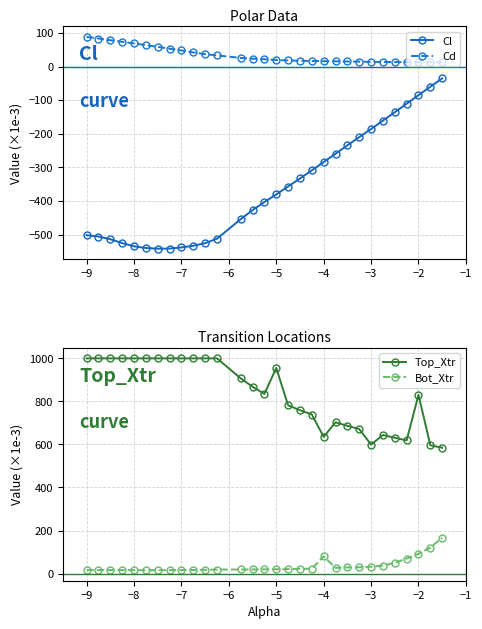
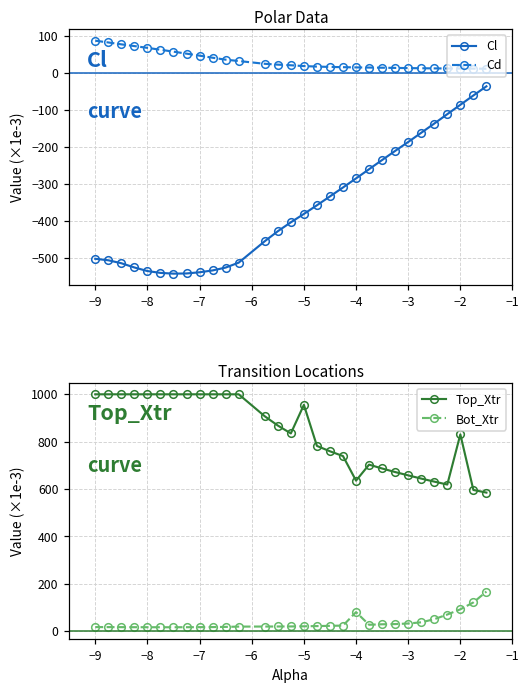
  {
    "Transition Locations": {
      "Top_Xtr": {
        "−9": 1000,
        "−8": 1000,
        "−7": 1000,
        "−5": 960,
        "−4": 640,
-       "−3": 600,
+       "−3": 660,
        "−2": 830
      },
      "Bot_Xtr": {
        "−9": 20,
        "−8": 20,
        "−7": 20,
        "−5": 20,
        "−4": 80,
        "−3": 30,
        "−2": 90
      }
    }
  }
